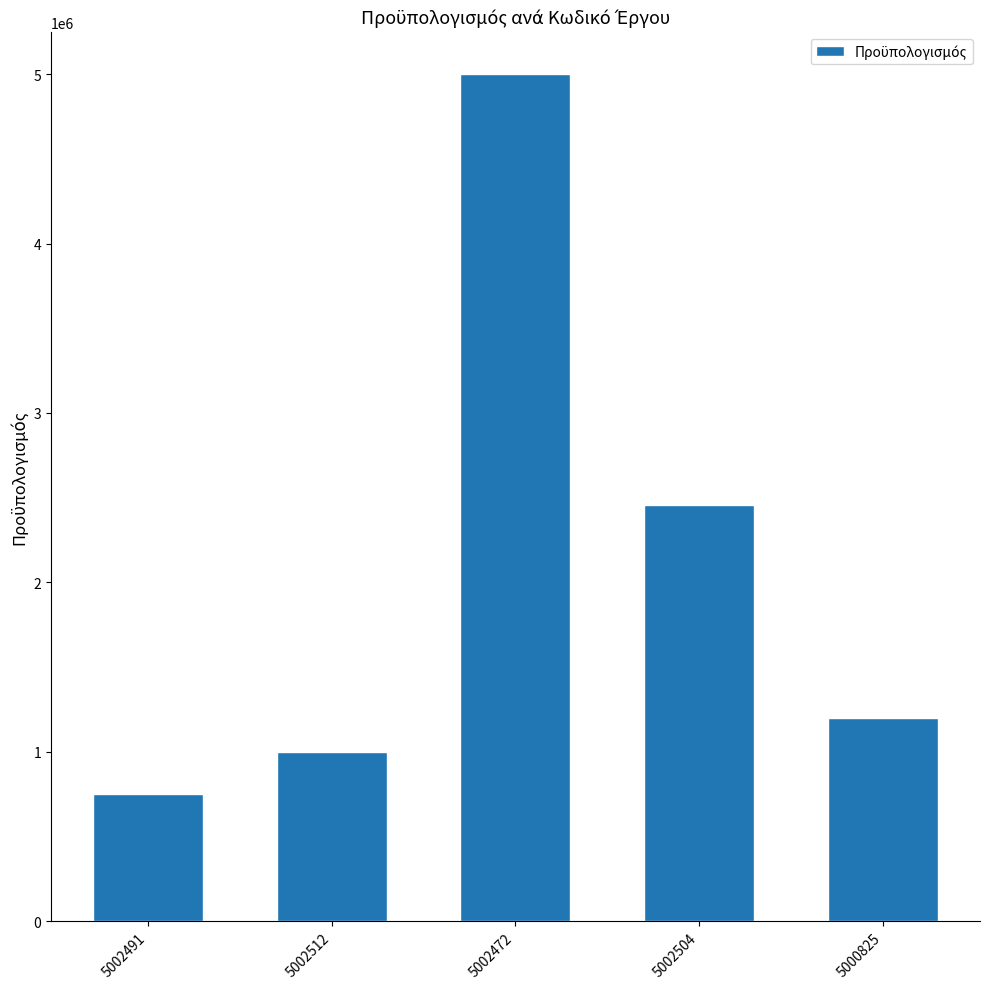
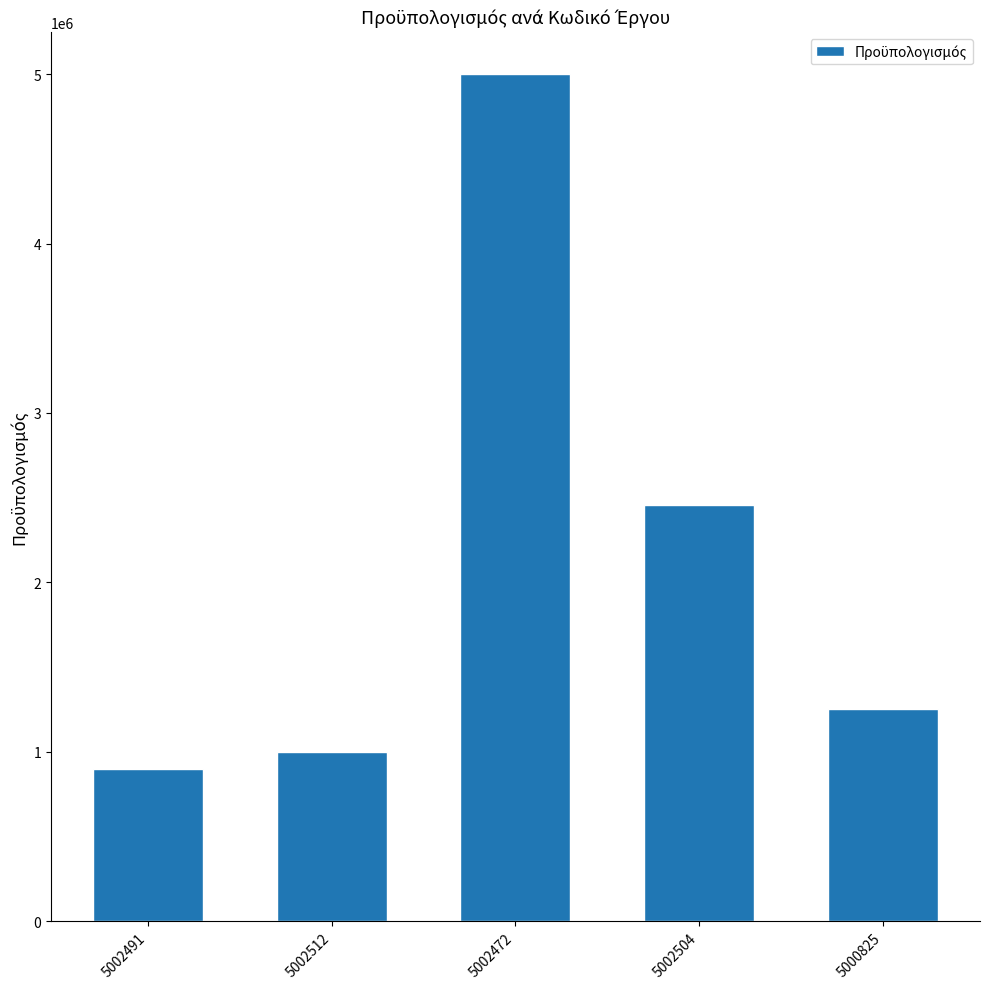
  {
-   "5002491": 750000,
+   "5002491": 900000,
    "5002512": 1000000,
    "5002472": 5000000,
    "5002504": 2450000,
-   "5000825": 1200000
+   "5000825": 1250000
  }
